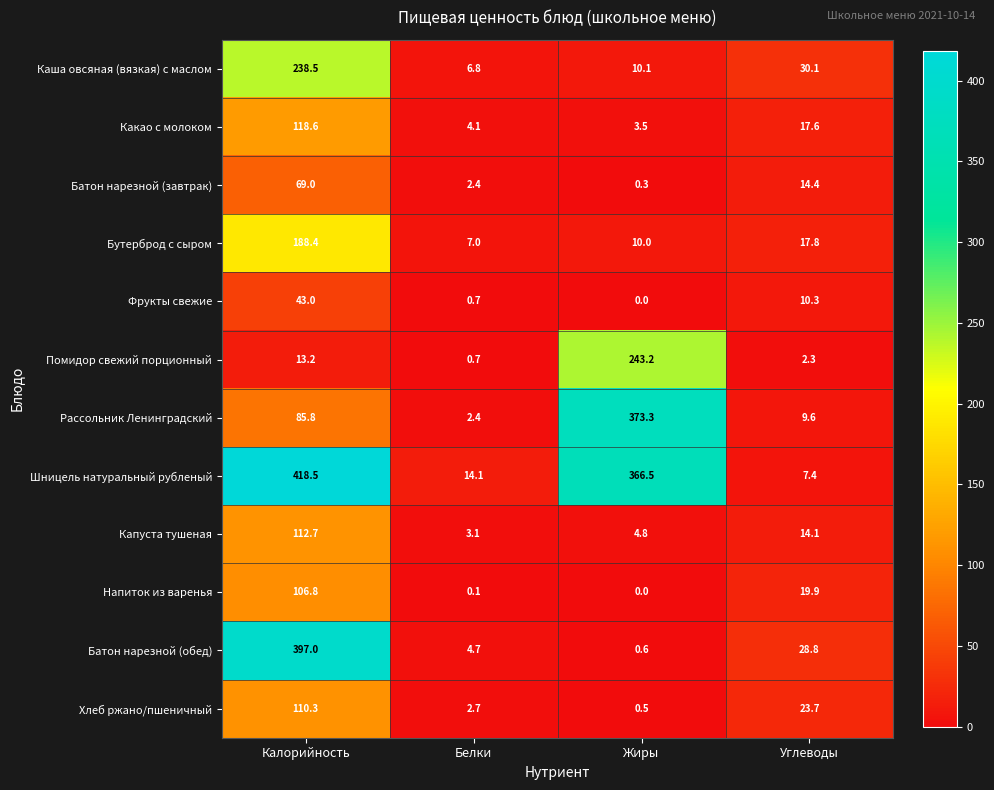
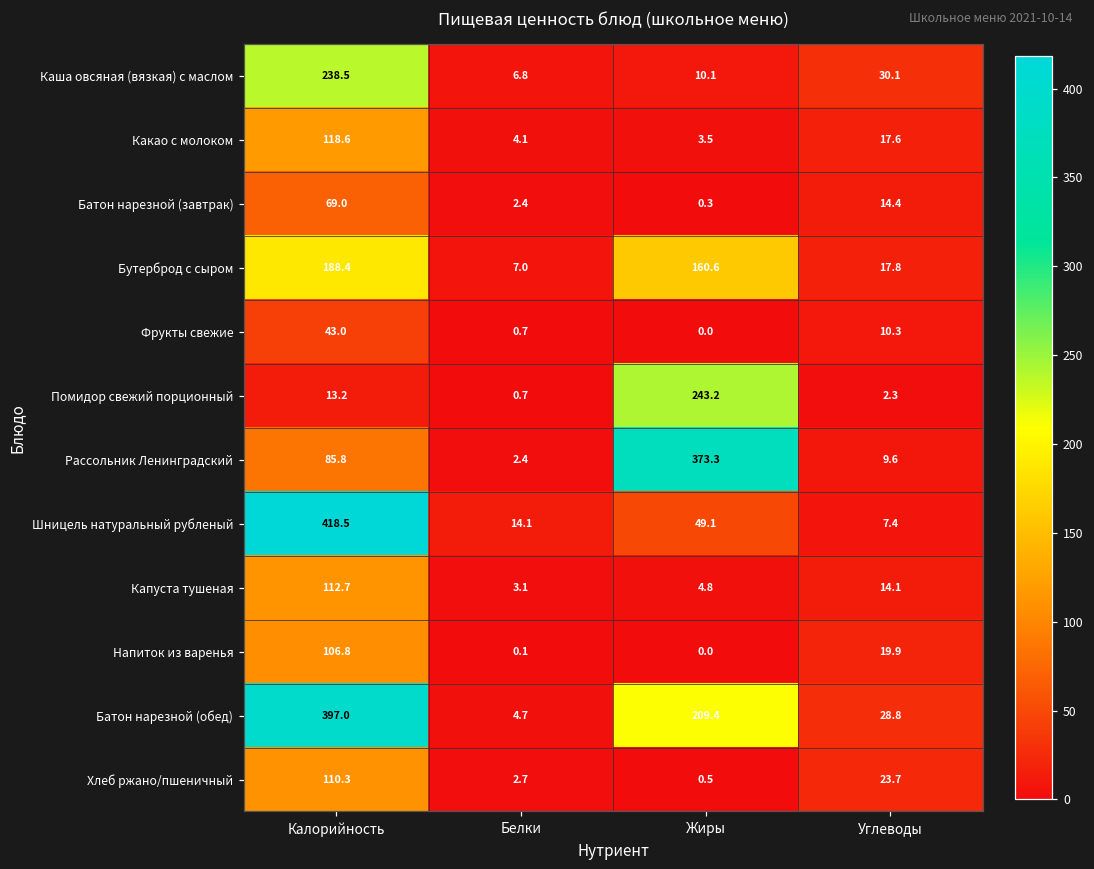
  {
    "Каша овсяная (вязкая) с маслом": {
      "Калорийность": 238.5,
      "Белки": 6.8,
      "Жиры": 10.1,
      "Углеводы": 30.1
    },
    "Какао с молоком": {
      "Калорийность": 118.6,
      "Белки": 4.1,
      "Жиры": 3.5,
      "Углеводы": 17.6
    },
    "Батон нарезной (завтрак)": {
      "Калорийность": 69.0,
      "Белки": 2.4,
      "Жиры": 0.3,
      "Углеводы": 14.4
    },
    "Бутерброд с сыром": {
      "Калорийность": 188.4,
      "Белки": 7.0,
-     "Жиры": 10.0,
+     "Жиры": 160.6,
      "Углеводы": 17.8
    },
    "Фрукты свежие": {
      "Калорийность": 43.0,
      "Белки": 0.7,
      "Жиры": 0.0,
      "Углеводы": 10.3
    },
    "Помидор свежий порционный": {
      "Калорийность": 13.2,
      "Белки": 0.7,
      "Жиры": 243.2,
      "Углеводы": 2.3
    },
    "Рассольник Ленинградский": {
      "Калорийность": 85.8,
      "Белки": 2.4,
      "Жиры": 373.3,
      "Углеводы": 9.6
    },
    "Шницель натуральный рубленый": {
      "Калорийность": 418.5,
      "Белки": 14.1,
-     "Жиры": 366.5,
+     "Жиры": 49.1,
      "Углеводы": 7.4
    },
    "Капуста тушеная": {
      "Калорийность": 112.7,
      "Белки": 3.1,
      "Жиры": 4.8,
      "Углеводы": 14.1
    },
    "Напиток из варенья": {
      "Калорийность": 106.8,
      "Белки": 0.1,
      "Жиры": 0.0,
      "Углеводы": 19.9
    },
    "Батон нарезной (обед)": {
      "Калорийность": 397.0,
      "Белки": 4.7,
-     "Жиры": 0.6,
+     "Жиры": 209.4,
      "Углеводы": 28.8
    },
    "Хлеб ржано/пшеничный": {
      "Калорийность": 110.3,
      "Белки": 2.7,
      "Жиры": 0.5,
      "Углеводы": 23.7
    }
  }
